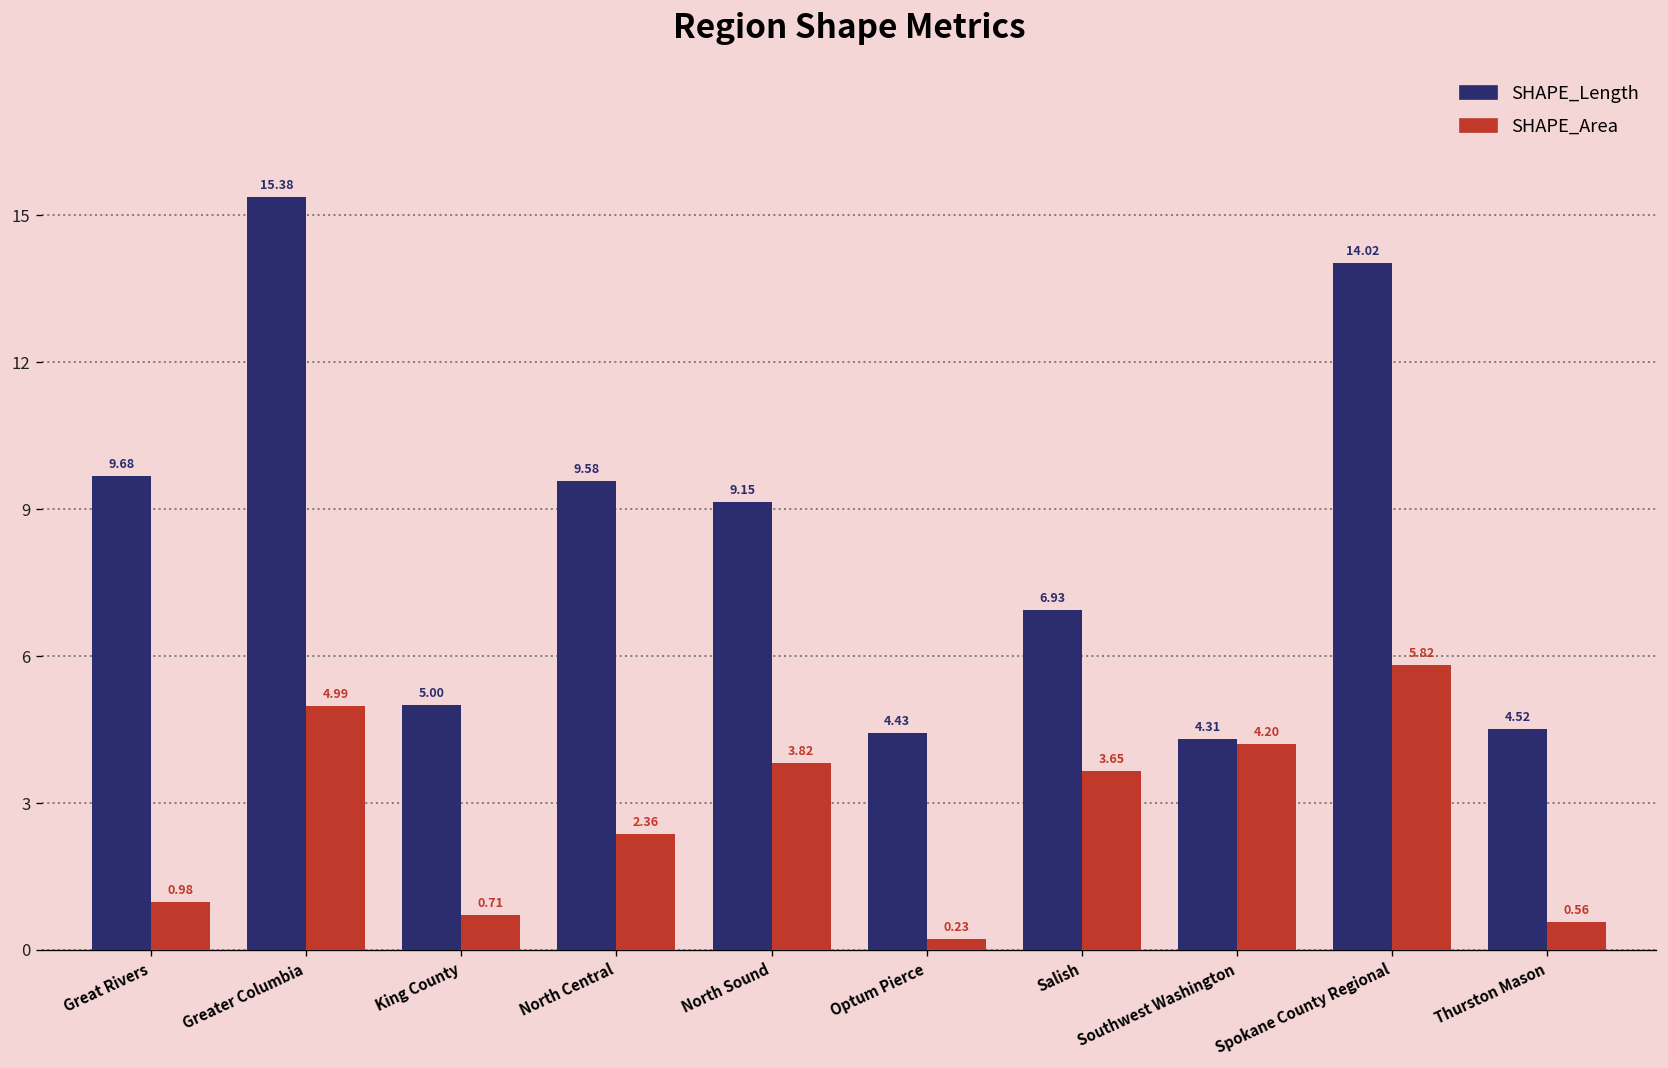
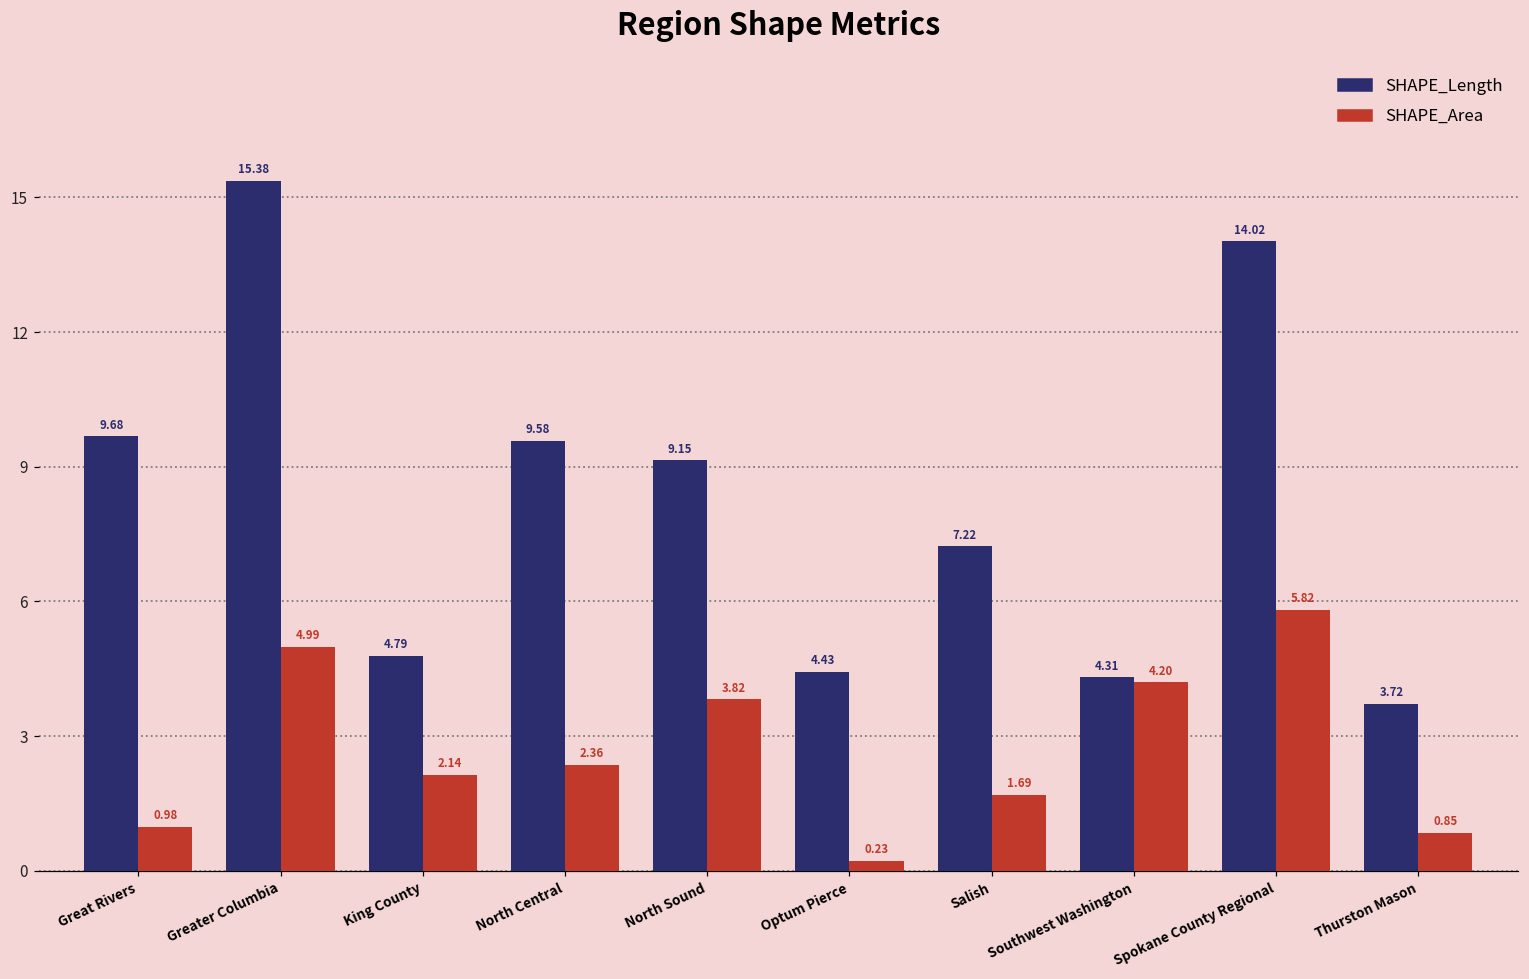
  {
    "SHAPE_Length": {
      "Great Rivers": 9.68,
      "Greater Columbia": 15.38,
-     "King County": 5.00,
+     "King County": 4.79,
      "North Central": 9.58,
      "North Sound": 9.15,
      "Optum Pierce": 4.43,
-     "Salish": 6.93,
+     "Salish": 7.22,
      "Southwest Washington": 4.31,
      "Spokane County Regional": 14.02,
-     "Thurston Mason": 4.52
+     "Thurston Mason": 3.72
    },
    "SHAPE_Area": {
      "Great Rivers": 0.98,
      "Greater Columbia": 4.99,
-     "King County": 0.71,
+     "King County": 2.14,
      "North Central": 2.36,
      "North Sound": 3.82,
      "Optum Pierce": 0.23,
-     "Salish": 3.65,
+     "Salish": 1.69,
      "Southwest Washington": 4.20,
      "Spokane County Regional": 5.82,
-     "Thurston Mason": 0.56
+     "Thurston Mason": 0.85
    }
  }
